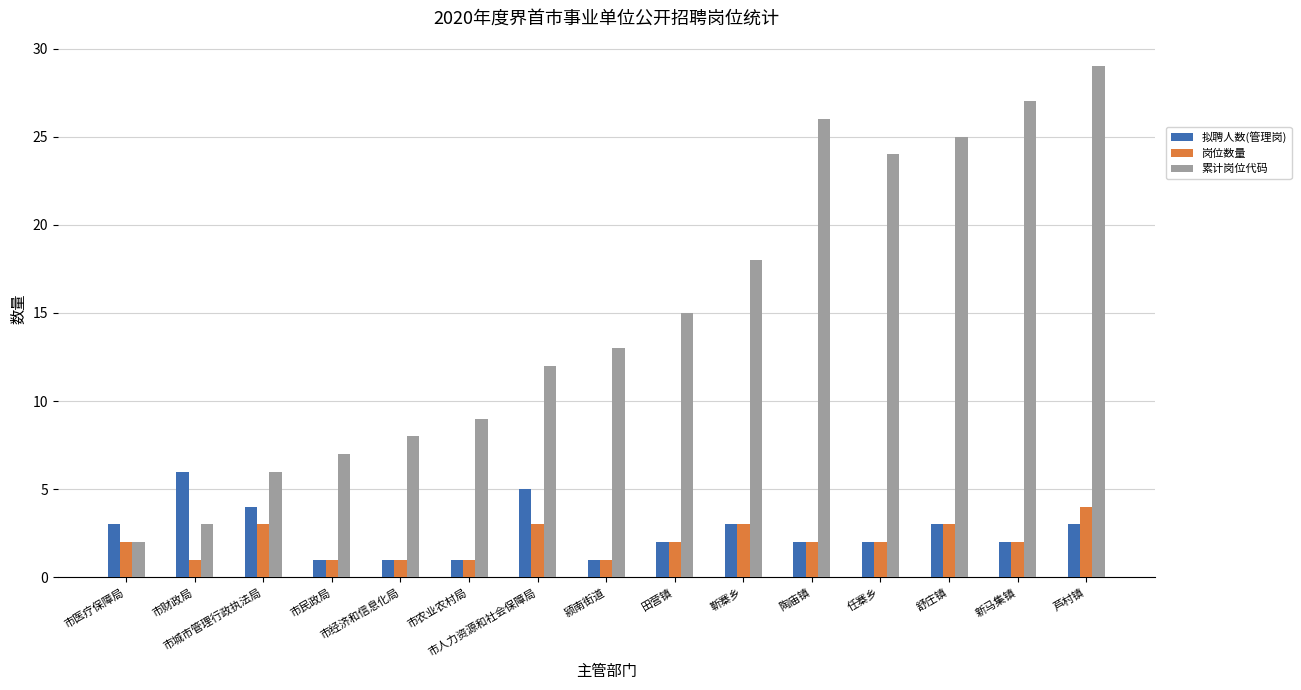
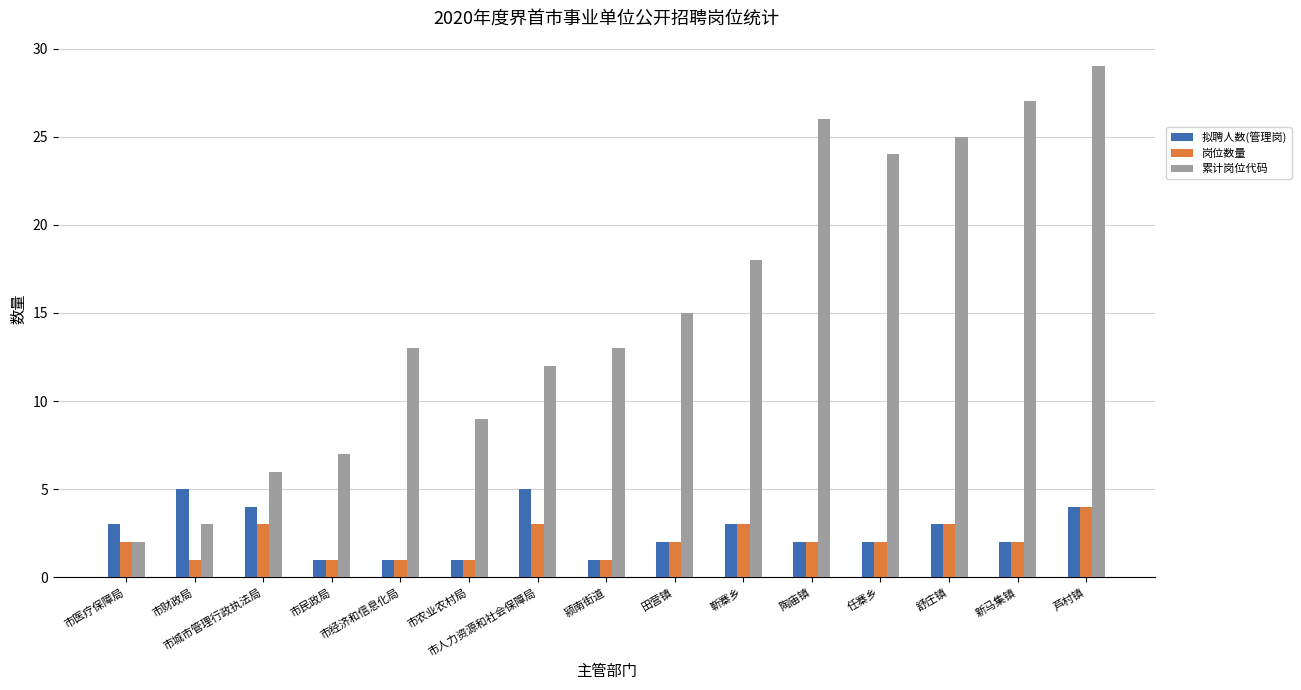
  {
    "拟聘人数(管理岗)": {
      "市医疗保障局": 3,
-     "市财政局": 6,
+     "市财政局": 5,
      "市城市管理行政执法局": 4,
      "市民政局": 1,
      "市经济和信息化局": 1,
      "市农业农村局": 1,
      "市人力资源和社会保障局": 5,
      "颍南街道": 1,
      "田营镇": 2,
      "靳寨乡": 3,
      "陶庙镇": 2,
      "任寨乡": 2,
      "舒庄镇": 3,
      "新马集镇": 2,
-     "芦村镇": 3
+     "芦村镇": 4
    },
    "岗位数量": {
      "市医疗保障局": 2,
      "市财政局": 1,
      "市城市管理行政执法局": 3,
      "市民政局": 1,
      "市经济和信息化局": 1,
      "市农业农村局": 1,
      "市人力资源和社会保障局": 3,
      "颍南街道": 1,
      "田营镇": 2,
      "靳寨乡": 3,
      "陶庙镇": 2,
      "任寨乡": 2,
      "舒庄镇": 3,
      "新马集镇": 2,
      "芦村镇": 4
    },
    "累计岗位代码": {
      "市医疗保障局": 2,
      "市财政局": 3,
      "市城市管理行政执法局": 6,
      "市民政局": 7,
-     "市经济和信息化局": 8,
+     "市经济和信息化局": 13,
      "市农业农村局": 9,
      "市人力资源和社会保障局": 12,
      "颍南街道": 13,
      "田营镇": 15,
      "靳寨乡": 18,
      "陶庙镇": 26,
      "任寨乡": 24,
      "舒庄镇": 25,
      "新马集镇": 27,
      "芦村镇": 29
    }
  }
